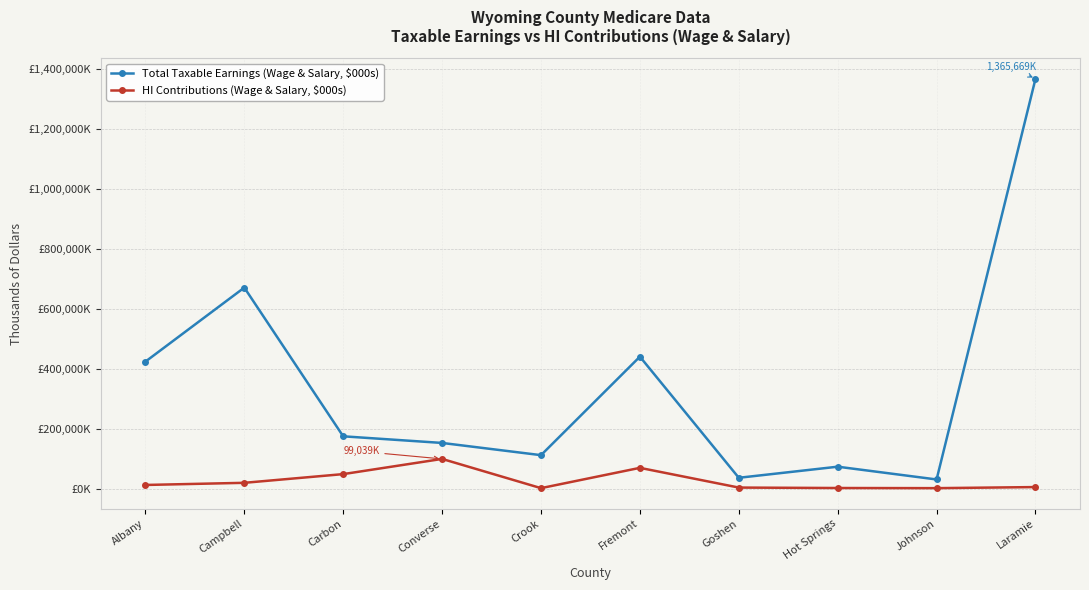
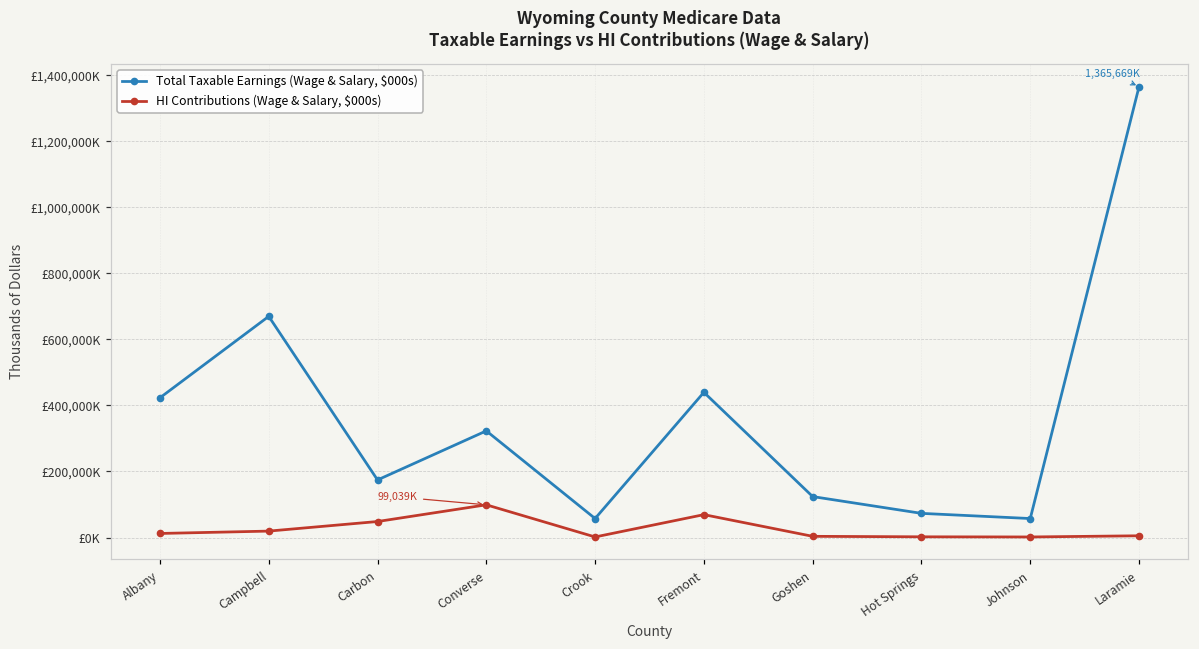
  {
    "Total Taxable Earnings (Wage & Salary, $000s)": {
      "Albany": "£420,000,000",
      "Campbell": "£670,000,000",
      "Carbon": "£170,000,000",
-     "Converse": "£150,000,000",
-     "Crook": "£110,000,000",
+     "Converse": "£320,000,000",
+     "Crook": "£60,000,000",
      "Fremont": "£440,000,000",
-     "Goshen": "£40,000,000",
+     "Goshen": "£120,000,000",
      "Hot Springs": "£70,000,000",
-     "Johnson": "£30,000,000"
+     "Johnson": "£60,000,000"
    },
    "HI Contributions (Wage & Salary, $000s)": {
      "Converse": "99,039K"
    }
  }
